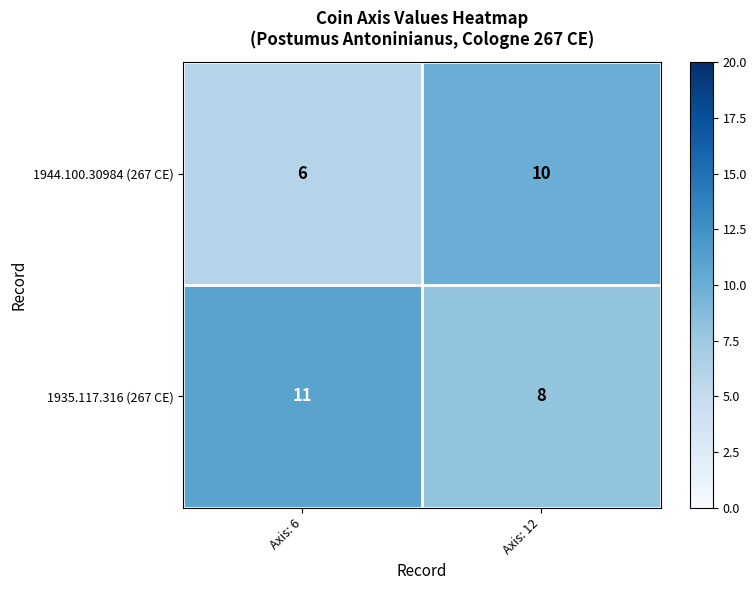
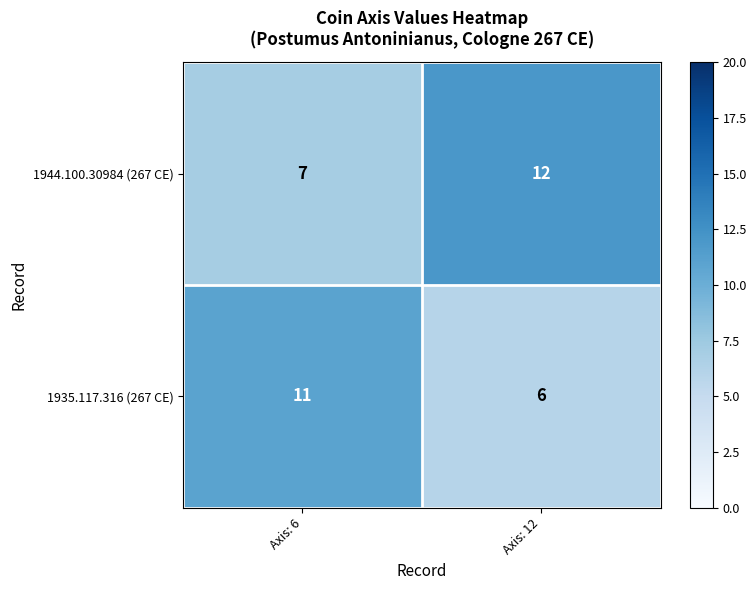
  {
    "1944.100.30984 (267 CE)": {
-     "Axis: 6": 6,
-     "Axis: 12": 10
+     "Axis: 6": 7,
+     "Axis: 12": 12
    },
    "1935.117.316 (267 CE)": {
      "Axis: 6": 11,
-     "Axis: 12": 8
+     "Axis: 12": 6
    }
  }
